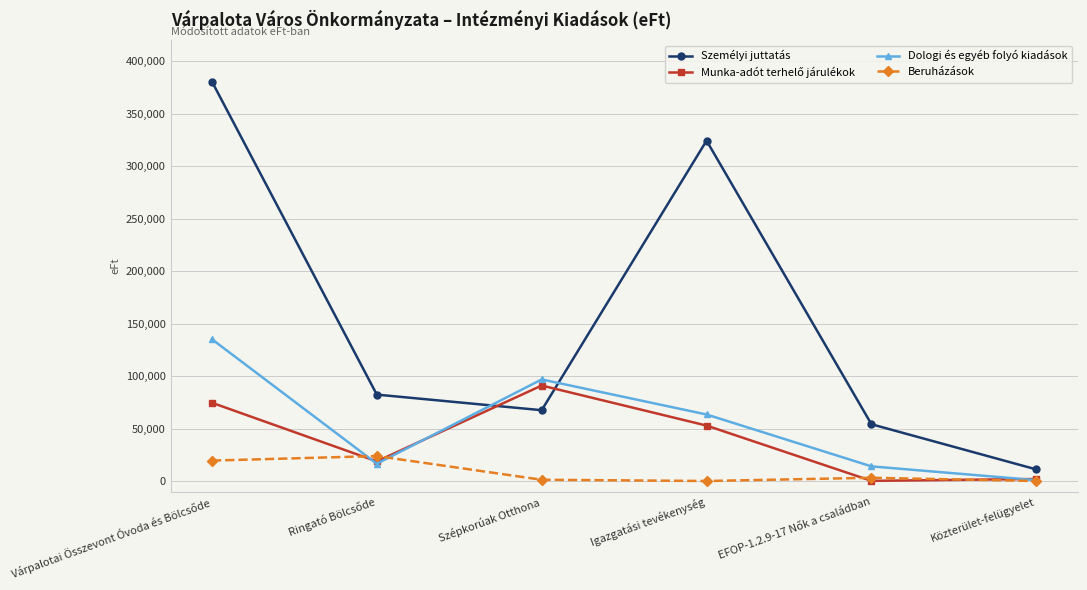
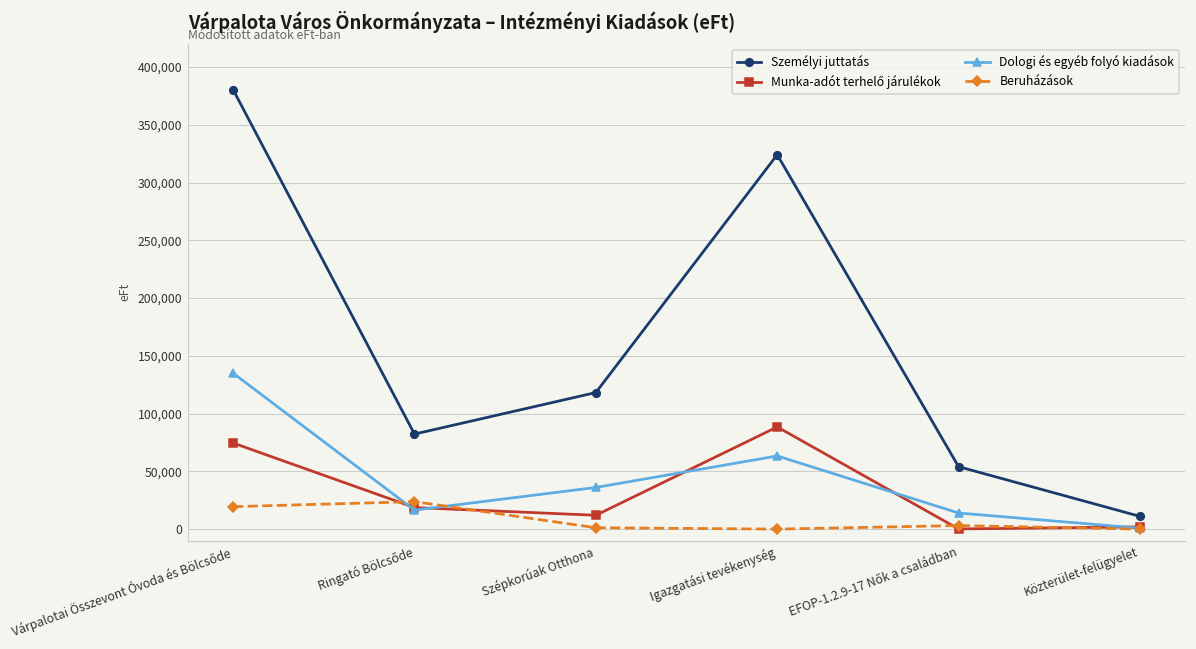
  {
    "Személyi juttatás": {
      "Várpalotai Összevont Óvoda és Bölcsőde": "380,000",
      "Ringató Bölcsőde": "82,000",
-     "Szépkorúak Otthona": "67,000",
+     "Szépkorúak Otthona": "118,000",
      "Igazgatási tevékenység": "324,000",
      "EFOP-1.2.9-17 Nők a családban": "54,000",
      "Közterület-felügyelet": "11,000"
    },
    "Munka-adót terhelő járulékok": {
      "Várpalotai Összevont Óvoda és Bölcsőde": "75,000",
-     "Szépkorúak Otthona": "91,000",
-     "Igazgatási tevékenység": "53,000",
+     "Szépkorúak Otthona": "12,000",
+     "Igazgatási tevékenység": "88,000",
      "EFOP-1.2.9-17 Nők a családban": "0"
    },
    "Dologi és egyéb folyó kiadások": {
      "Várpalotai Összevont Óvoda és Bölcsőde": "135,000",
-     "Szépkorúak Otthona": "97,000",
+     "Szépkorúak Otthona": "36,000",
      "Igazgatási tevékenység": "63,000",
      "EFOP-1.2.9-17 Nők a családban": "14,000"
    },
    "Beruházások": {
      "Várpalotai Összevont Óvoda és Bölcsőde": "19,000",
      "Ringató Bölcsőde": "24,000",
      "Szépkorúak Otthona": "1,000",
      "Igazgatási tevékenység": "0",
      "EFOP-1.2.9-17 Nők a családban": "3,000"
    }
  }
